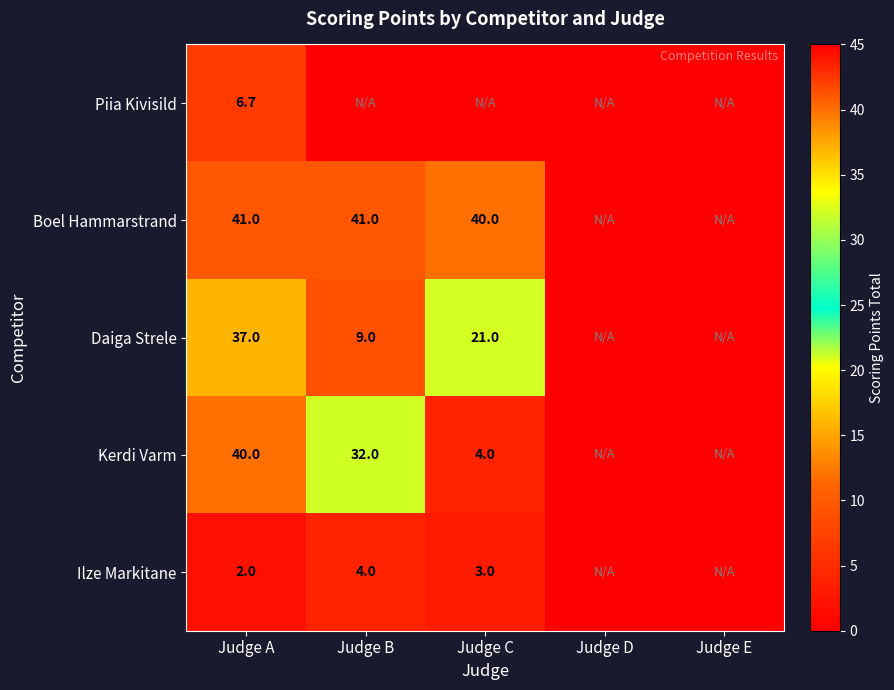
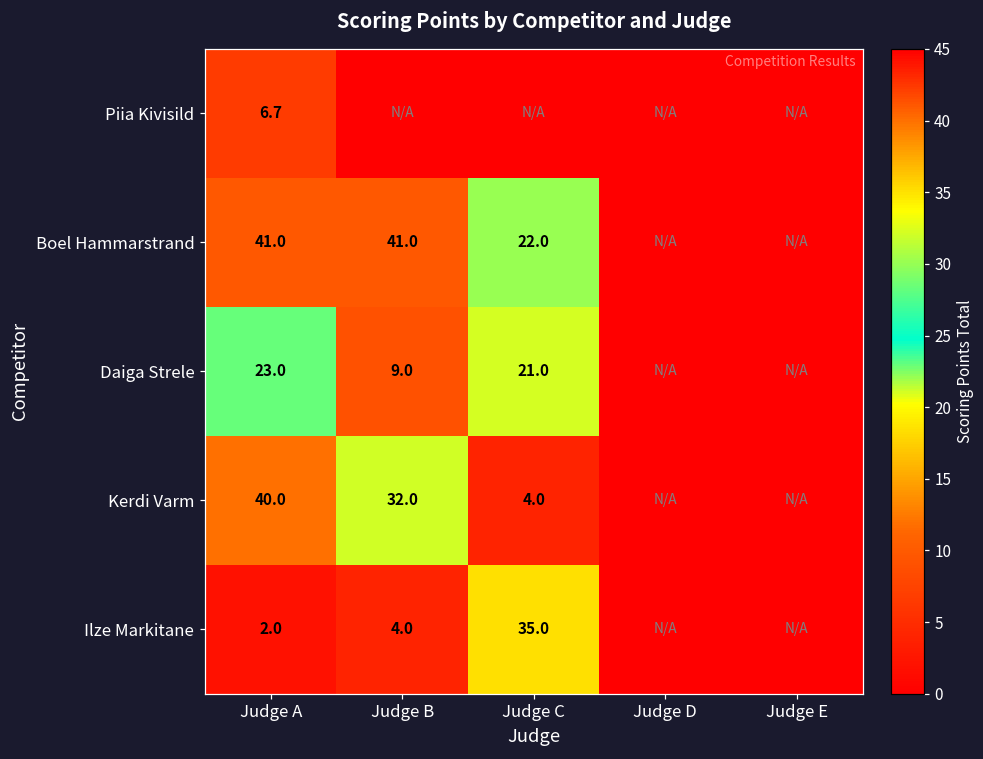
  {
    "Piia Kivisild": {
      "Judge A": 6.7
    },
    "Boel Hammarstrand": {
      "Judge A": 41.0,
      "Judge B": 41.0,
-     "Judge C": 40.0
+     "Judge C": 22.0
    },
    "Daiga Strele": {
-     "Judge A": 37.0,
+     "Judge A": 23.0,
      "Judge B": 9.0,
      "Judge C": 21.0
    },
    "Kerdi Varm": {
      "Judge A": 40.0,
      "Judge B": 32.0,
      "Judge C": 4.0
    },
    "Ilze Markitane": {
      "Judge A": 2.0,
      "Judge B": 4.0,
-     "Judge C": 3.0
+     "Judge C": 35.0
    }
  }
